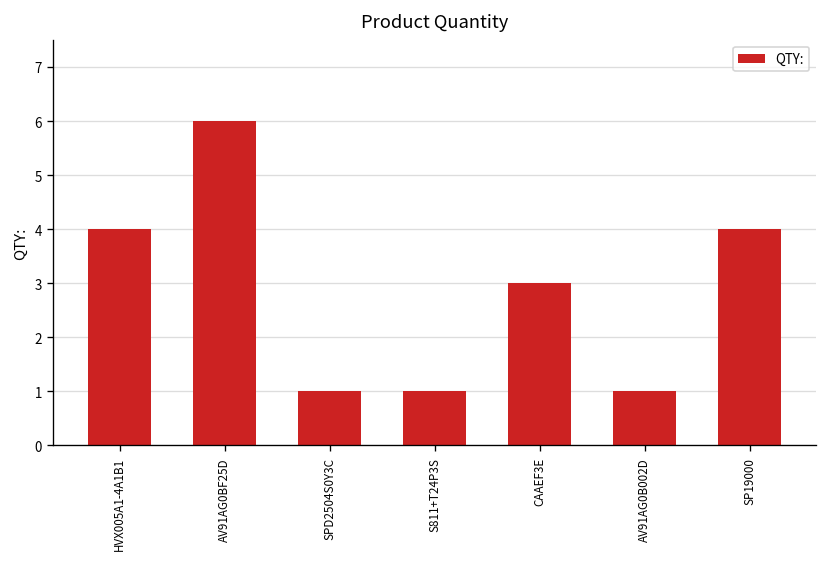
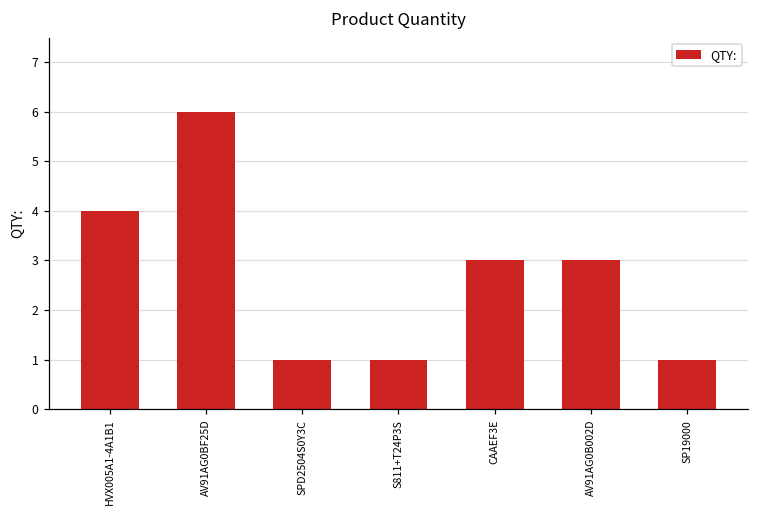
  {
    "HVX005A1-4A1B1": 4,
    "AV91AG0BF25D": 6,
    "SPD2504S0Y3C": 1,
    "S811+T24P3S": 1,
    "CAAEF3E": 3,
-   "AV91AG0B002D": 1,
-   "SP19000": 4
+   "AV91AG0B002D": 3,
+   "SP19000": 1
  }
